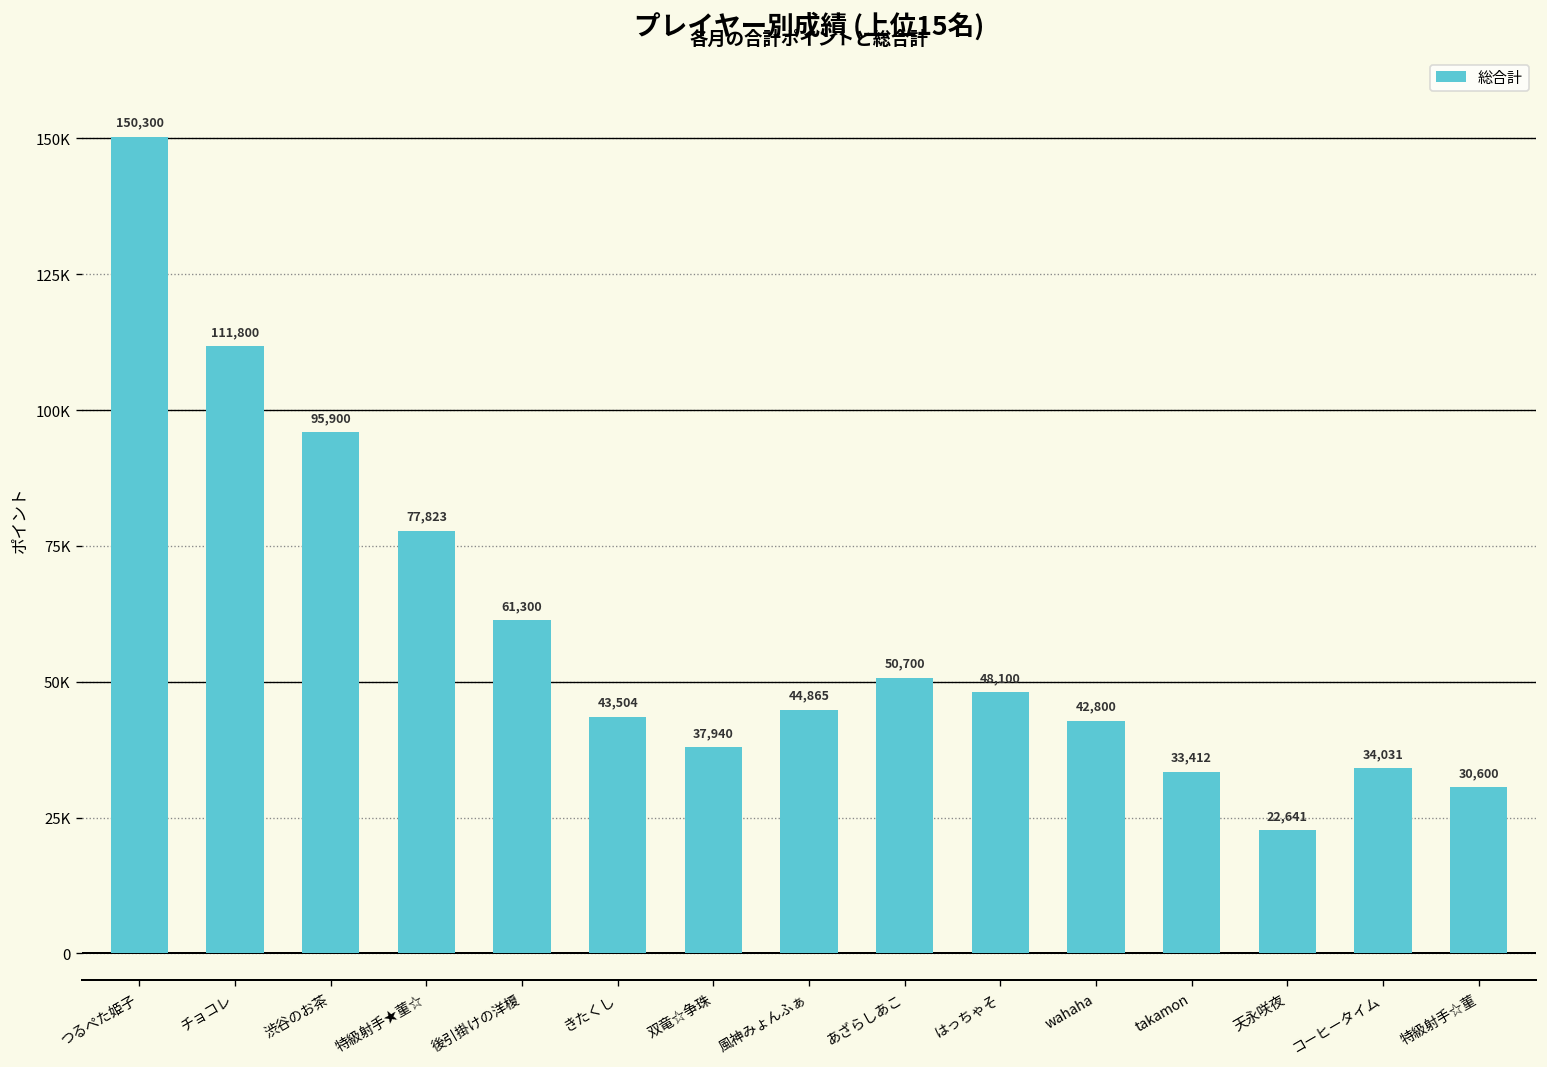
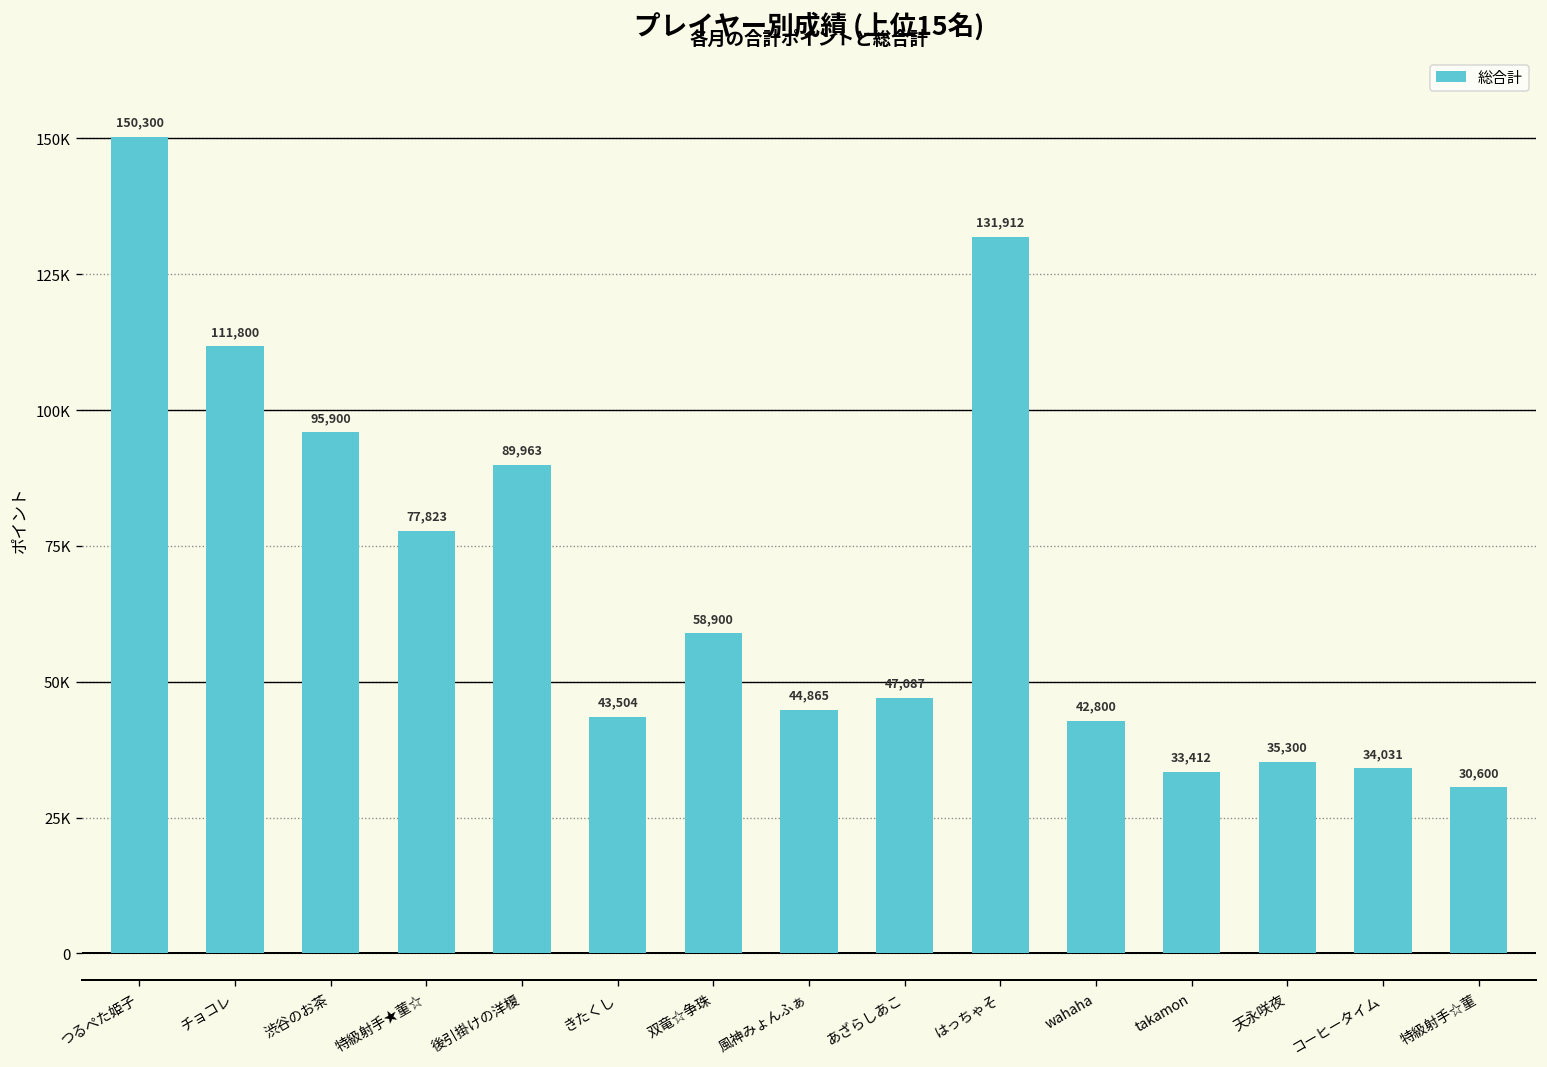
  {
    "つるぺた姫子": "150,300",
    "チョコレ": "111,800",
    "渋谷のお茶": "95,900",
    "特級射手★菫☆": "77,823",
-   "後引掛けの洋榎": "61,300",
+   "後引掛けの洋榎": "89,963",
    "きたくし": "43,504",
-   "双竜☆争珠": "37,940",
+   "双竜☆争珠": "58,900",
    "風神みょんふぁ": "44,865",
-   "あざらしあこ": "50,700",
-   "はっちゃそ": "48,100",
+   "あざらしあこ": "47,087",
+   "はっちゃそ": "131,912",
    "wahaha": "42,800",
    "takamon": "33,412",
-   "天永咲夜": "22,641",
+   "天永咲夜": "35,300",
    "コーヒータイム": "34,031",
    "特級射手☆菫": "30,600"
  }
